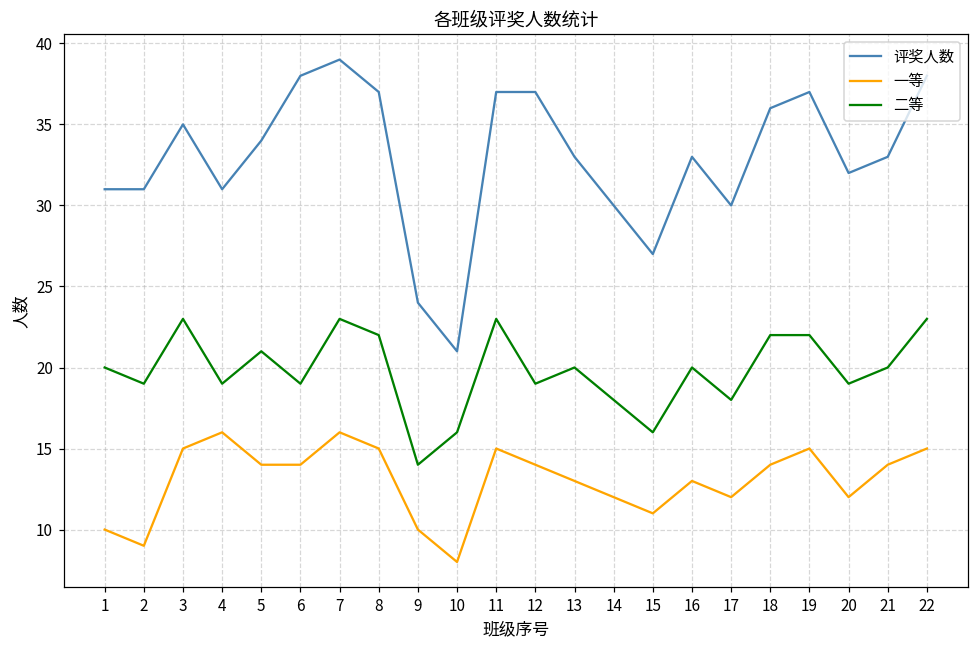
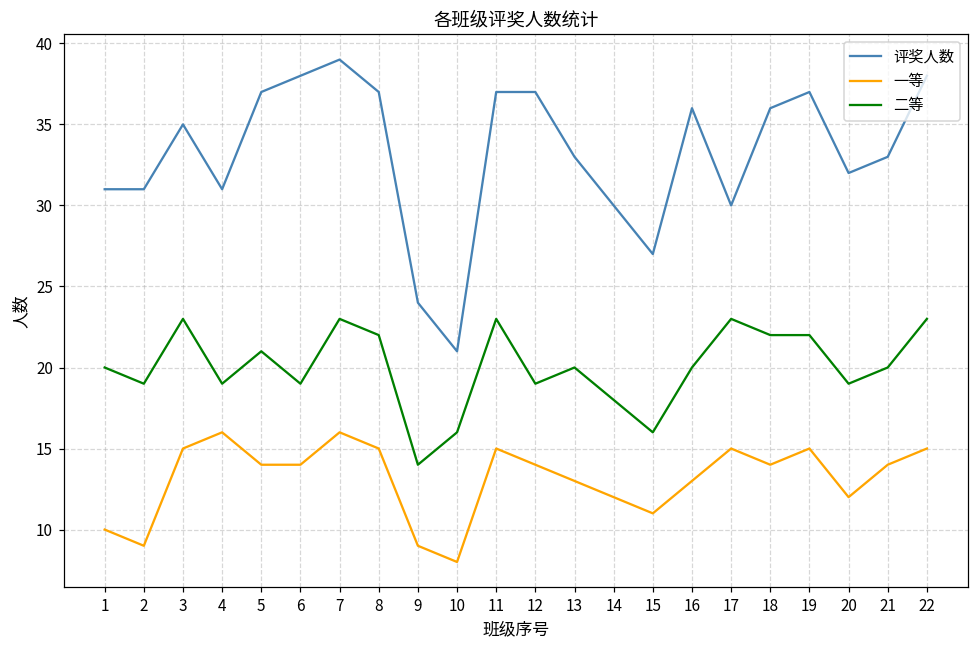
  {
    "评奖人数": {
      "1": 31,
      "2": 31,
      "3": 35,
      "4": 31,
-     "5": 34,
+     "5": 37,
      "6": 38,
      "7": 39,
      "8": 37,
      "9": 24,
      "10": 21,
      "11": 37,
      "12": 37,
      "13": 33,
      "14": 30,
      "15": 27,
-     "16": 33,
+     "16": 36,
      "17": 30,
      "18": 36,
      "19": 37,
      "20": 32,
      "21": 33
    },
    "一等": {
      "1": 10,
      "2": 9,
      "3": 15,
      "4": 16,
      "5": 14,
      "6": 14,
      "7": 16,
      "8": 15,
-     "9": 10,
+     "9": 9,
      "10": 8,
      "11": 15,
      "12": 14,
      "13": 13,
      "14": 12,
      "15": 11,
      "16": 13,
-     "17": 12,
+     "17": 15,
      "18": 14,
      "19": 15,
      "20": 12,
      "21": 14,
      "22": 15
    },
    "二等": {
      "1": 20,
      "2": 19,
      "3": 23,
      "4": 19,
      "5": 21,
      "6": 19,
      "7": 23,
      "8": 22,
      "9": 14,
      "10": 16,
      "11": 23,
      "12": 19,
      "13": 20,
      "14": 18,
      "15": 16,
      "16": 20,
-     "17": 18,
+     "17": 23,
      "18": 22,
      "19": 22,
      "20": 19,
      "21": 20,
      "22": 23
    }
  }
